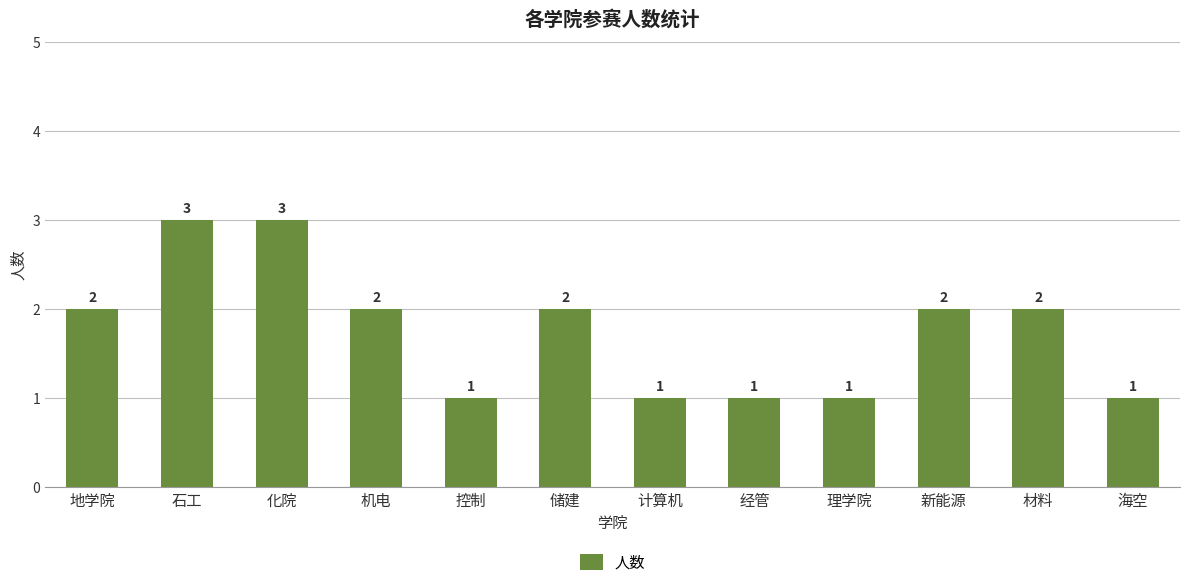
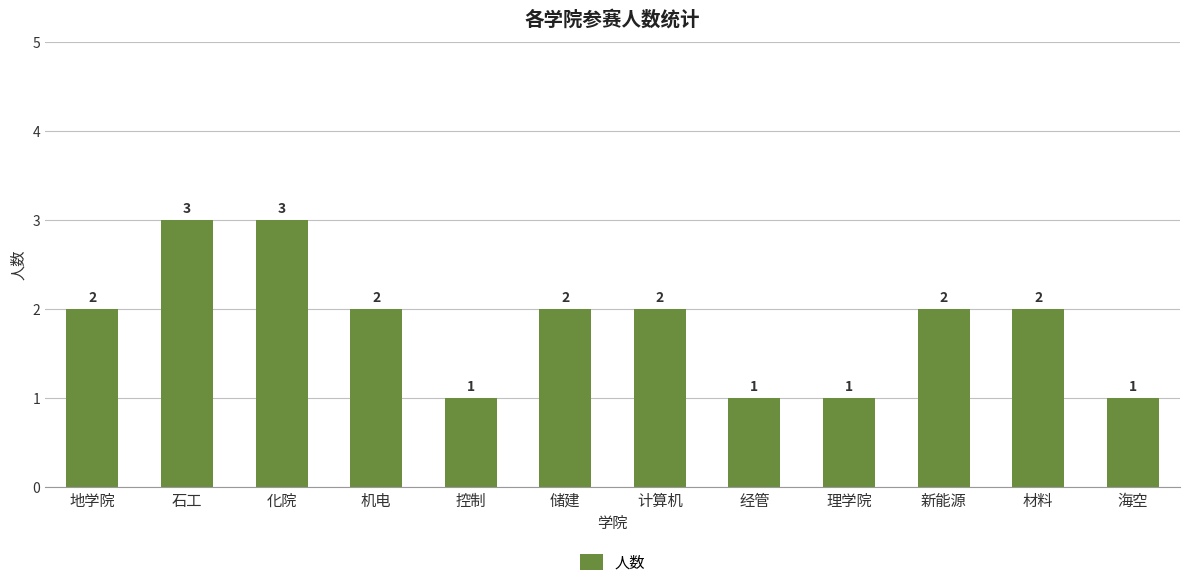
  {
    "地学院": 2,
    "石工": 3,
    "化院": 3,
    "机电": 2,
    "控制": 1,
    "储建": 2,
-   "计算机": 1,
+   "计算机": 2,
    "经管": 1,
    "理学院": 1,
    "新能源": 2,
    "材料": 2,
    "海空": 1
  }
